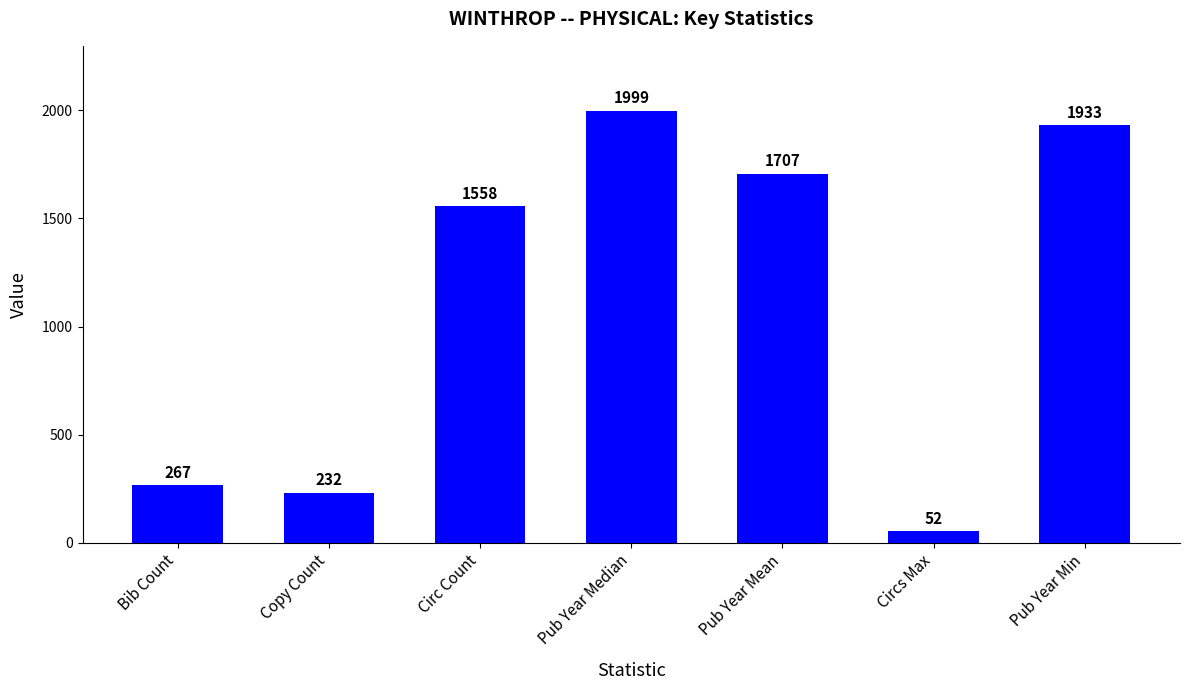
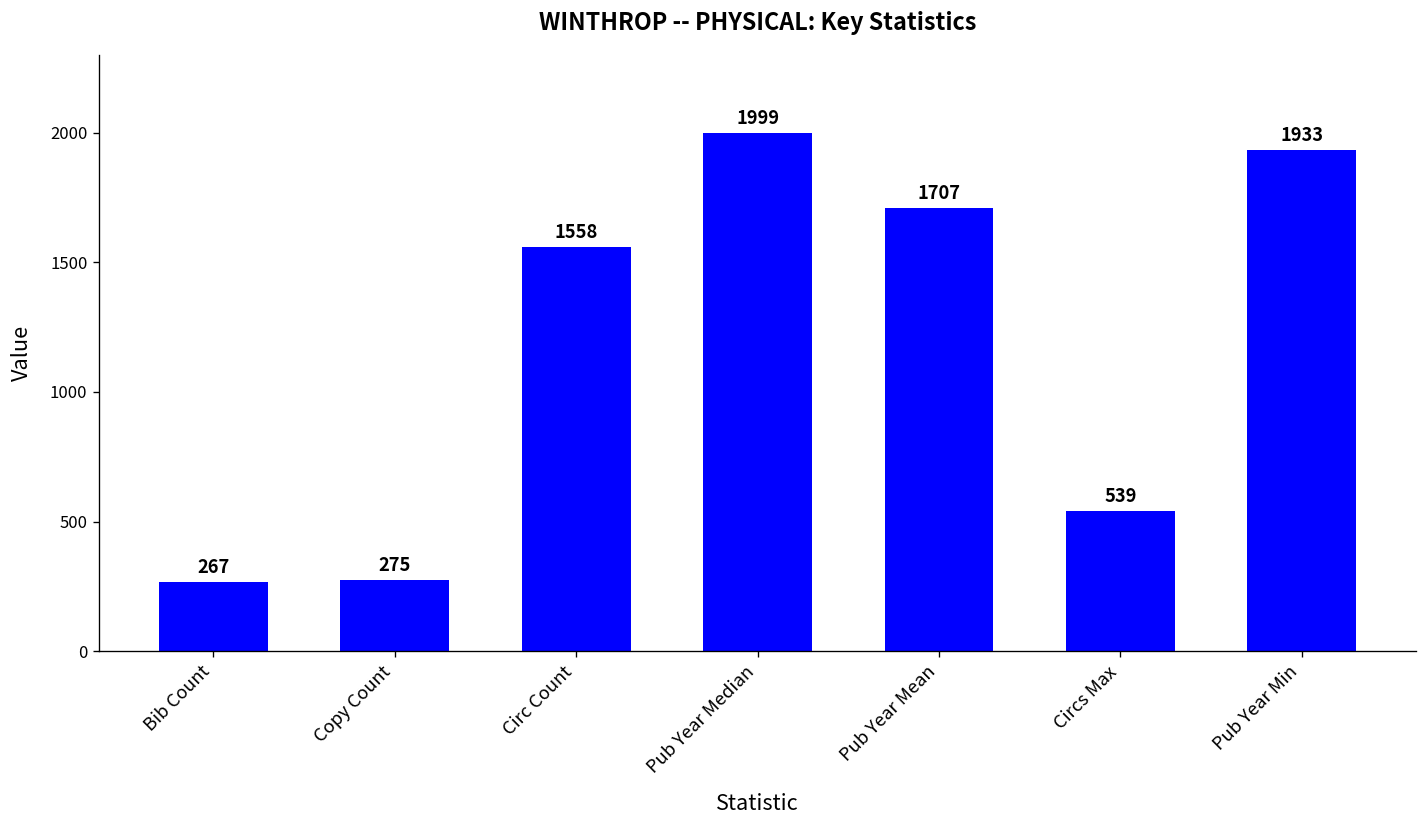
  {
    "Bib Count": 267,
-   "Copy Count": 232,
+   "Copy Count": 275,
    "Circ Count": 1558,
    "Pub Year Median": 1999,
    "Pub Year Mean": 1707,
-   "Circs Max": 52,
+   "Circs Max": 539,
    "Pub Year Min": 1933
  }
